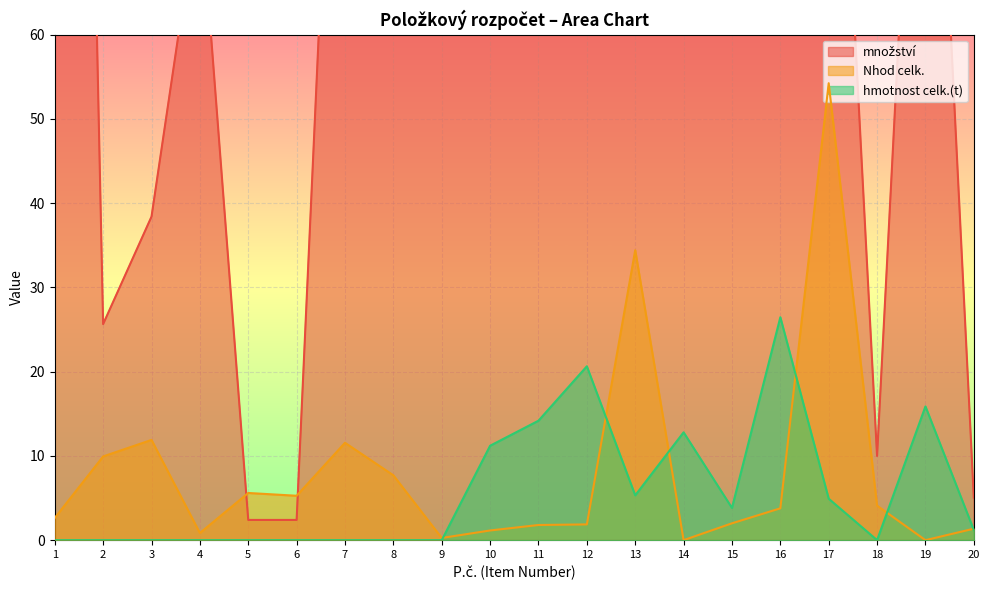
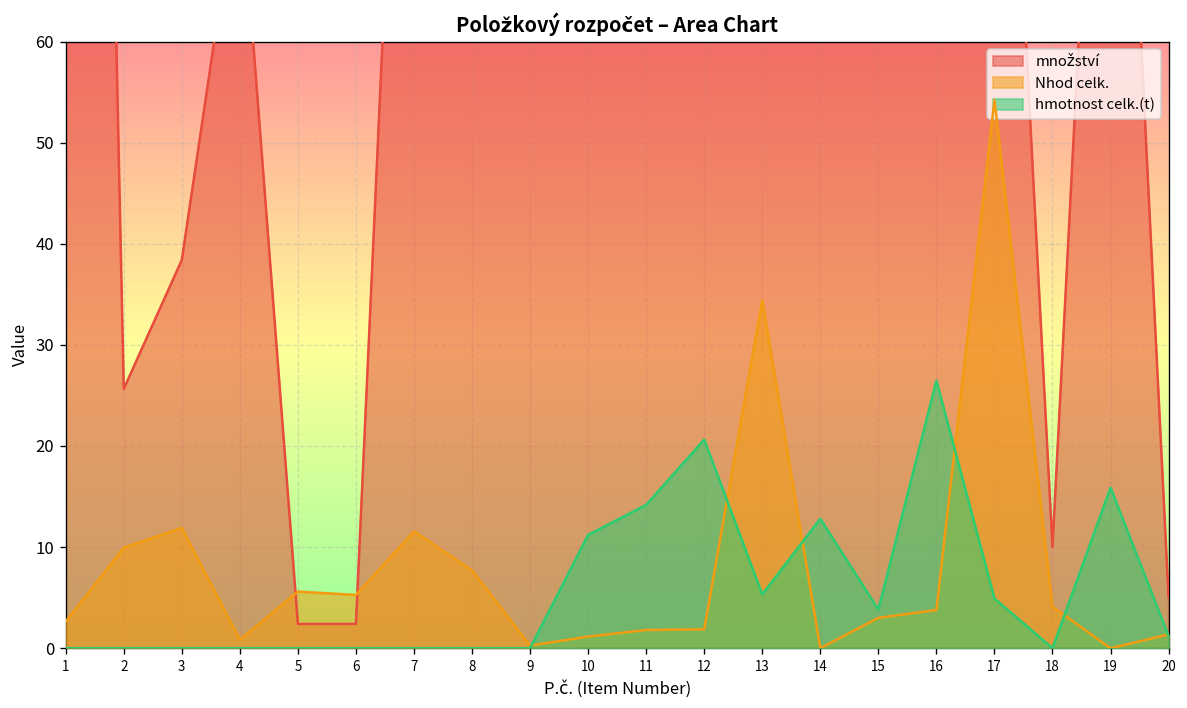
  {
    "množství": {
      "2": 26,
      "3": 38,
      "5": 2,
      "6": 2,
      "18": 10,
      "20": 5
    },
    "Nhod celk.": {
      "1": 3,
      "2": 10,
      "3": 12,
      "4": 1,
      "5": 6,
      "6": 5,
      "7": 12,
      "8": 8,
      "10": 1,
      "11": 2,
      "12": 2,
      "13": 34,
      "14": 0,
-     "15": 2,
+     "15": 3,
      "16": 4,
      "18": 4,
      "19": 0
    },
    "hmotnost celk.(t)": {
      "1": 0,
      "2": 0,
      "3": 0,
      "4": 0,
      "5": 0,
      "6": 0,
      "7": 0,
      "8": 0,
      "10": 11,
      "11": 14,
      "12": 21,
      "13": 5,
      "14": 13,
      "15": 4,
      "16": 26,
      "17": 5,
      "18": 0,
      "19": 16
    }
  }
